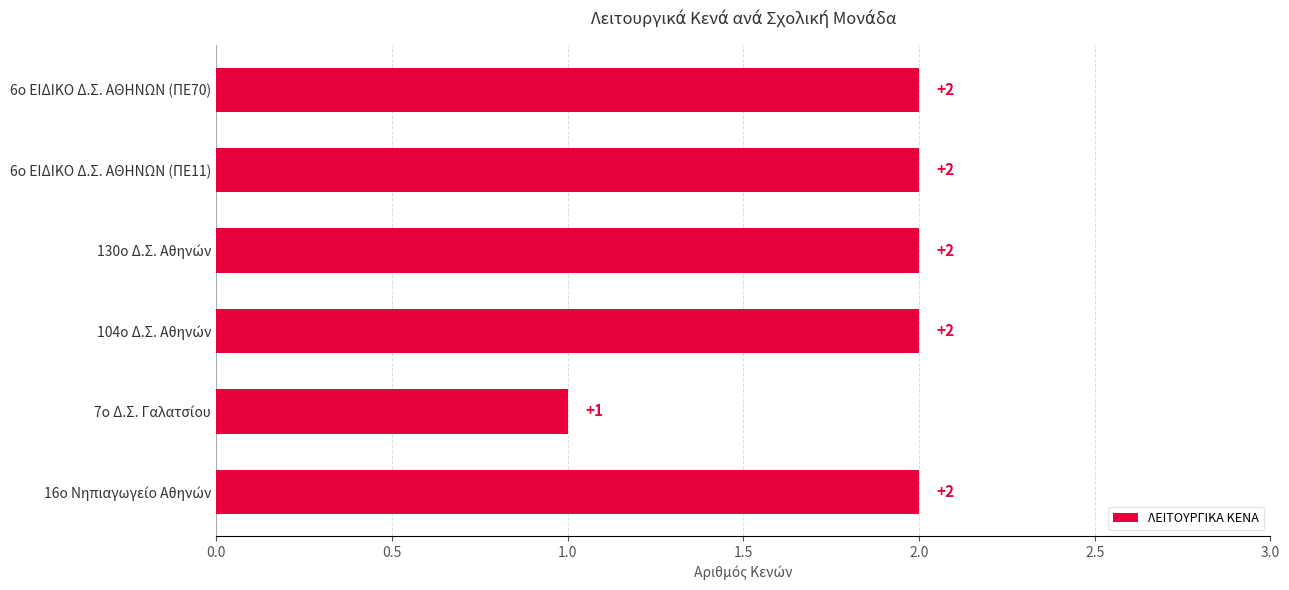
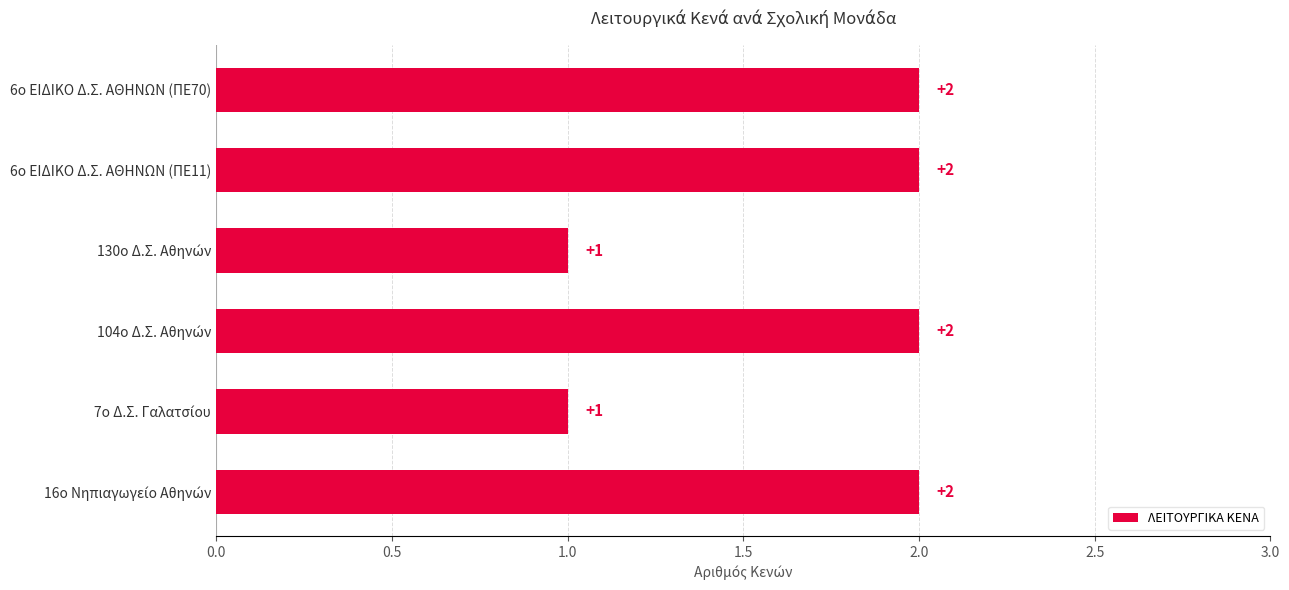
  {
    "6ο ΕΙΔΙΚΟ Δ.Σ. ΑΘΗΝΩΝ (ΠΕ70)": "+2",
    "6ο ΕΙΔΙΚΟ Δ.Σ. ΑΘΗΝΩΝ (ΠΕ11)": "+2",
-   "130ο Δ.Σ. Αθηνών": "+2",
+   "130ο Δ.Σ. Αθηνών": "+1",
    "104ο Δ.Σ. Αθηνών": "+2",
    "7ο Δ.Σ. Γαλατσίου": "+1",
    "16ο Νηπιαγωγείο Αθηνών": "+2"
  }
